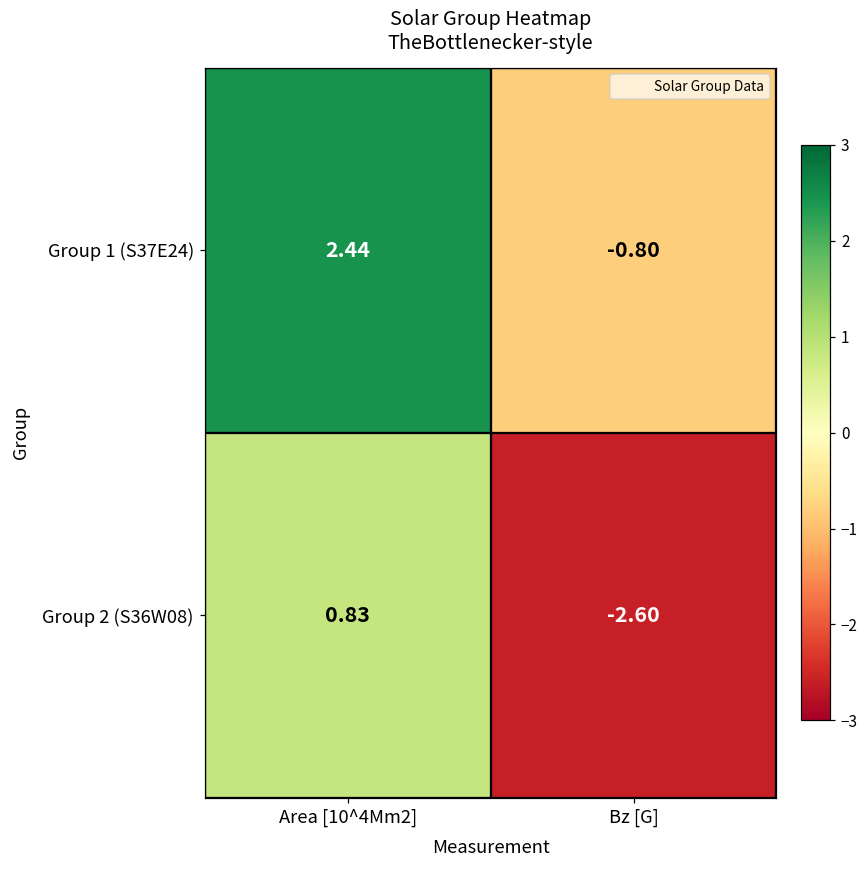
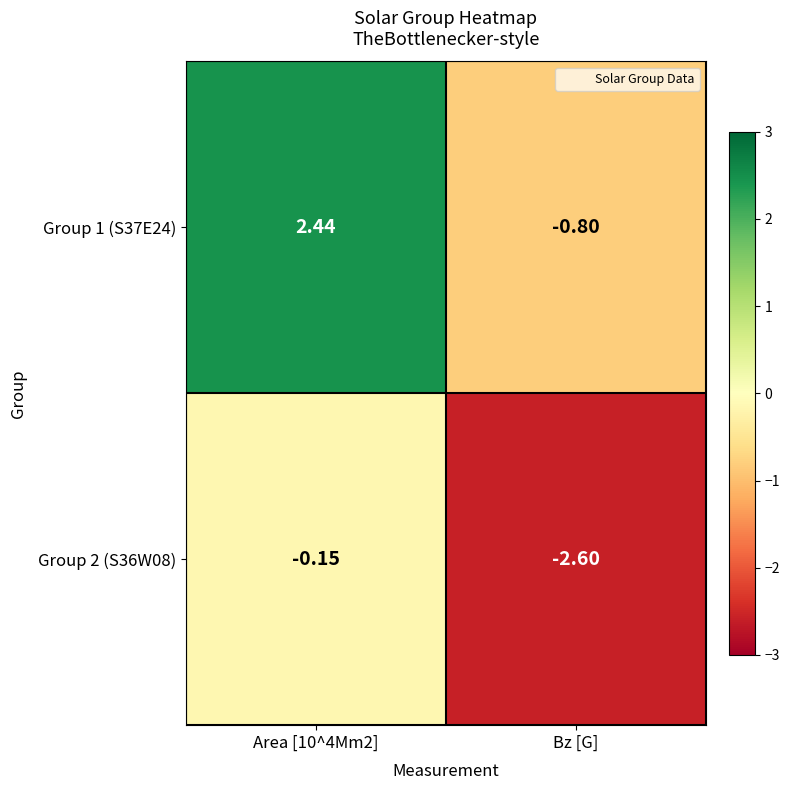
  {
    "Group 1 (S37E24)": {
      "Area [10^4Mm2]": 2.44,
      "Bz [G]": -0.80
    },
    "Group 2 (S36W08)": {
-     "Area [10^4Mm2]": 0.83,
+     "Area [10^4Mm2]": -0.15,
      "Bz [G]": -2.60
    }
  }
